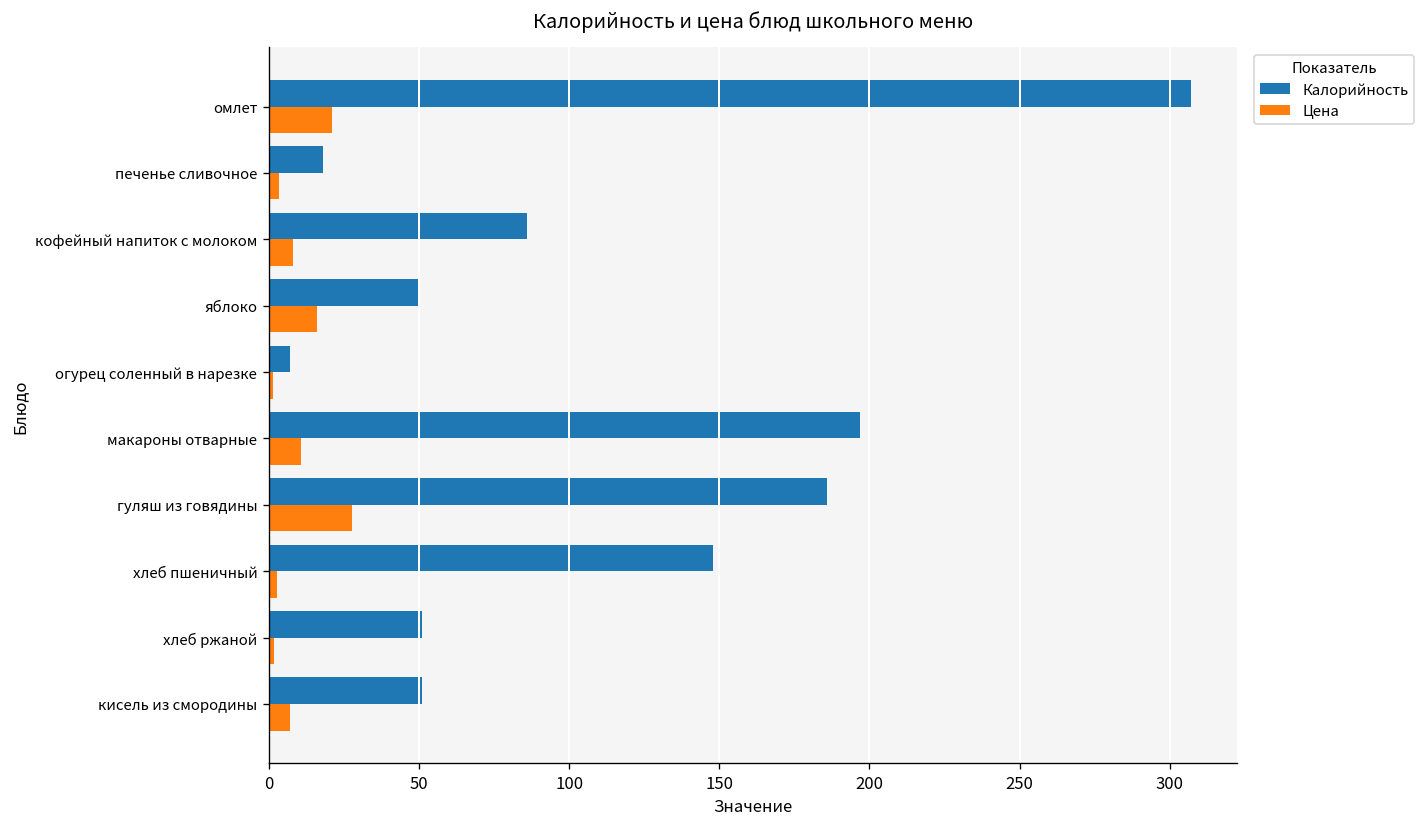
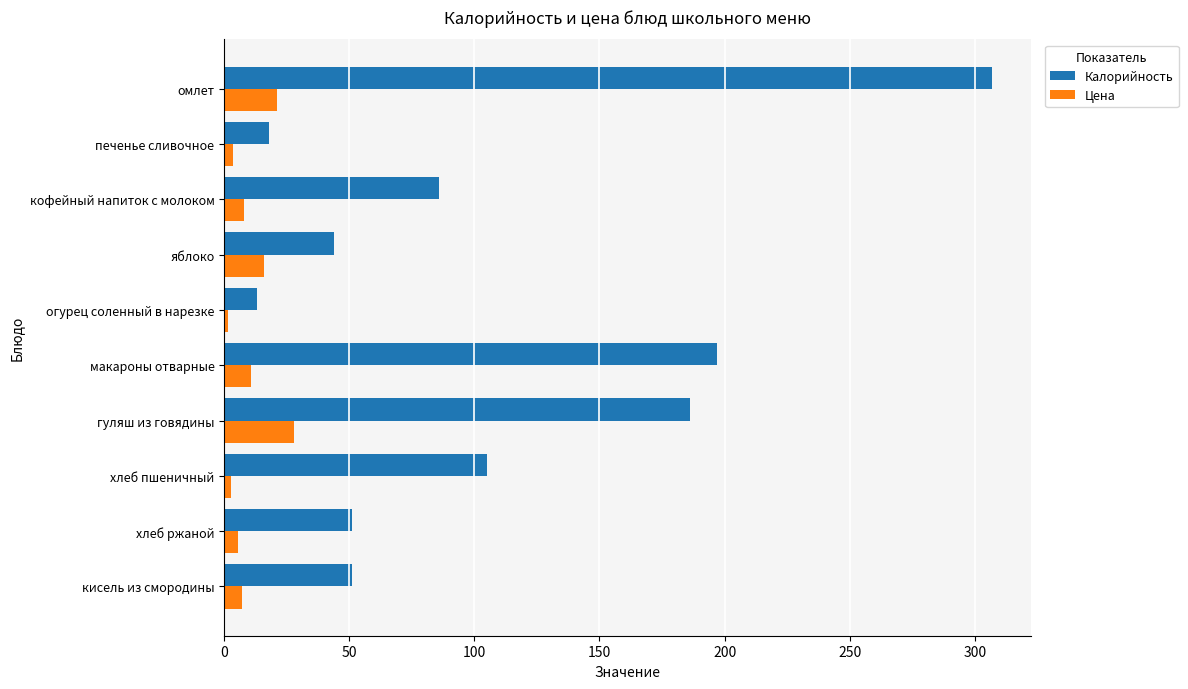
  {
    "Калорийность": {
      "омлет": 307,
      "печенье сливочное": 18,
      "кофейный напиток с молоком": 86,
-     "яблоко": 50,
-     "огурец соленный в нарезке": 7,
+     "яблоко": 44,
+     "огурец соленный в нарезке": 13,
      "макароны отварные": 197,
      "гуляш из говядины": 186,
-     "хлеб пшеничный": 148,
+     "хлеб пшеничный": 105,
      "хлеб ржаной": 51,
      "кисель из смородины": 51
    },
    "Цена": {
      "омлет": 21,
      "печенье сливочное": 4,
      "кофейный напиток с молоком": 8,
      "яблоко": 16,
      "огурец соленный в нарезке": 2,
      "макароны отварные": 11,
      "гуляш из говядины": 28,
      "хлеб пшеничный": 3,
-     "хлеб ржаной": 2,
+     "хлеб ржаной": 6,
      "кисель из смородины": 7
    }
  }
